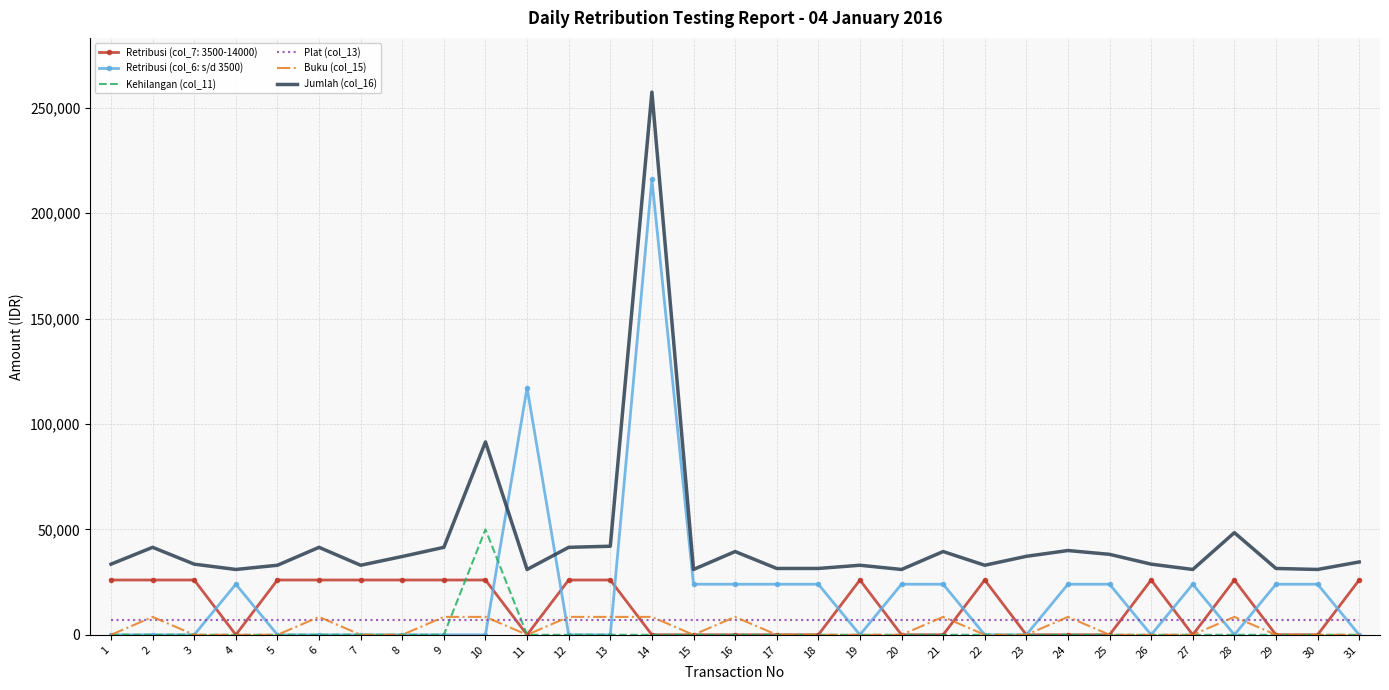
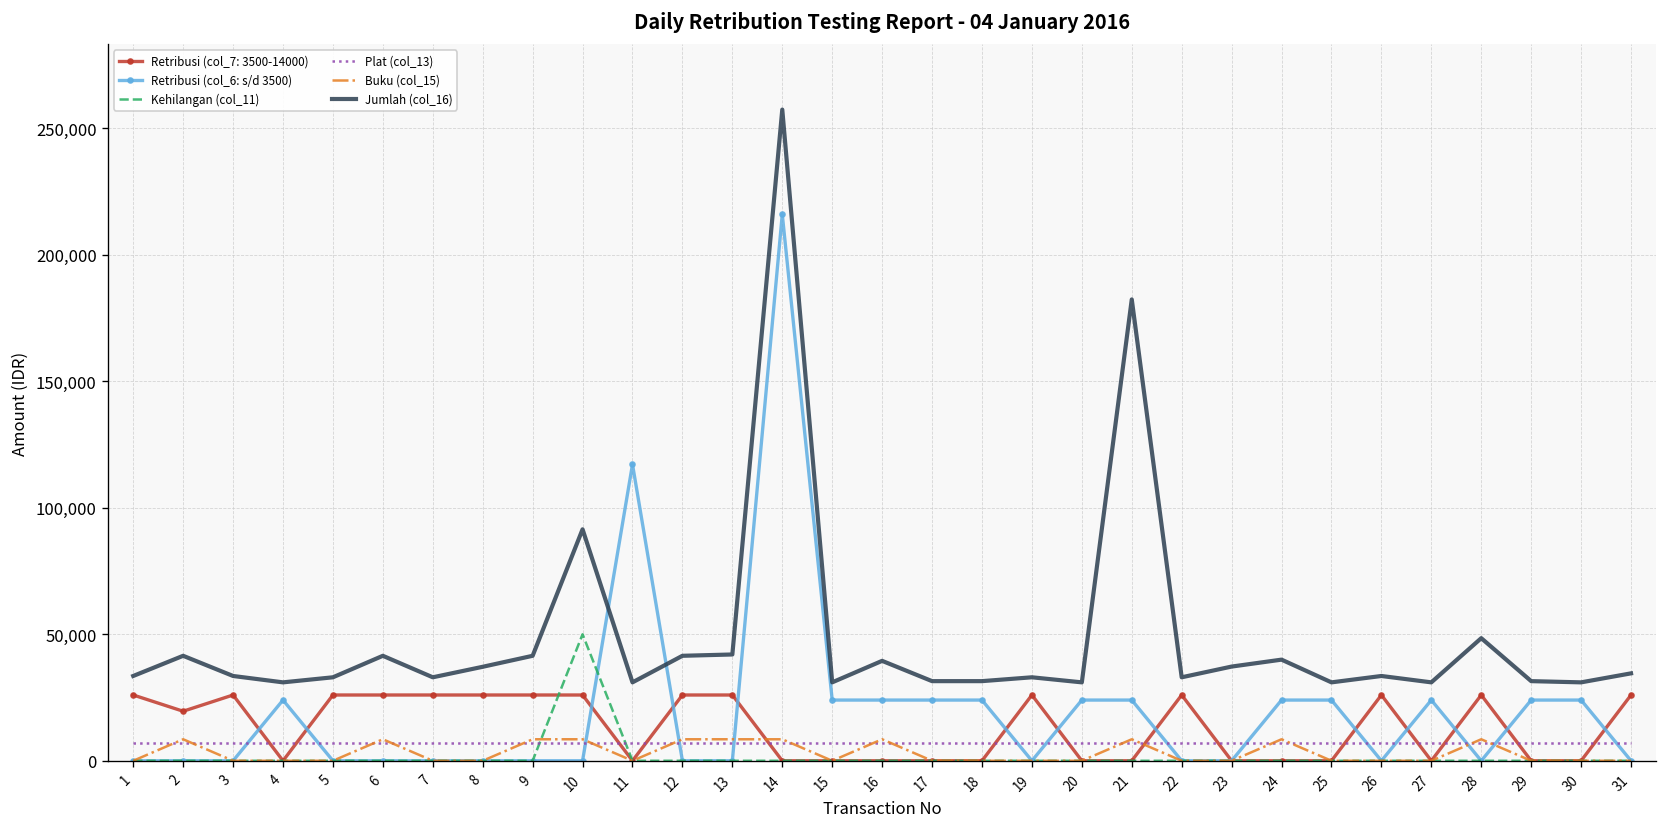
  {
    "Retribusi (col_7: 3500-14000)": {
      "1": "26,000",
-     "2": "26,000",
+     "2": "20,000",
      "3": "26,000",
      "5": "26,000",
      "6": "26,000",
      "7": "26,000",
      "8": "26,000",
      "9": "26,000",
      "10": "26,000",
      "12": "26,000",
      "13": "26,000",
      "19": "26,000",
      "22": "26,000",
      "26": "26,000",
      "28": "26,000",
      "31": "26,000"
    },
    "Retribusi (col_6: s/d 3500)": {
      "4": "24,000",
      "10": "0",
      "11": "117,000",
      "14": "216,000",
      "15": "24,000",
      "16": "24,000",
      "17": "24,000",
      "18": "24,000",
      "20": "24,000",
      "21": "24,000",
      "24": "24,000",
      "25": "24,000",
      "27": "24,000",
      "29": "24,000",
      "30": "24,000"
    },
    "Kehilangan (col_11)": {
      "10": "50,000"
    },
    "Plat (col_13)": {
      "1": "7,000",
      "2": "7,000",
      "3": "7,000",
      "4": "7,000",
      "5": "7,000",
      "6": "7,000",
      "7": "7,000",
      "8": "7,000",
      "9": "7,000",
      "10": "7,000",
      "11": "7,000",
      "12": "7,000",
      "13": "7,000",
      "14": "7,000",
      "15": "7,000",
      "16": "7,000",
      "17": "7,000",
      "18": "7,000",
      "19": "7,000",
      "20": "7,000",
      "21": "7,000",
      "22": "7,000",
      "23": "7,000",
      "24": "7,000",
      "25": "7,000",
      "26": "7,000",
      "27": "7,000",
      "28": "7,000",
      "29": "7,000",
      "30": "7,000",
      "31": "7,000"
    },
    "Buku (col_15)": {
      "2": "9,000",
      "6": "9,000",
      "9": "9,000",
      "10": "9,000",
      "12": "9,000",
      "13": "9,000",
      "14": "9,000",
      "16": "9,000",
      "21": "9,000",
      "24": "9,000",
      "28": "9,000"
    },
    "Jumlah (col_16)": {
      "1": "34,000",
      "2": "42,000",
      "3": "34,000",
      "4": "31,000",
      "5": "33,000",
      "6": "42,000",
      "7": "33,000",
      "8": "37,000",
      "9": "42,000",
      "10": "92,000",
      "11": "31,000",
      "12": "42,000",
      "13": "42,000",
      "14": "257,000",
      "15": "31,000",
      "16": "40,000",
      "17": "31,000",
      "18": "31,000",
      "19": "33,000",
      "20": "31,000",
-     "21": "40,000",
+     "21": "182,000",
      "22": "33,000",
      "23": "37,000",
      "24": "40,000",
-     "25": "38,000",
+     "25": "31,000",
      "26": "34,000",
      "27": "31,000",
      "28": "48,000",
      "29": "31,000",
      "30": "31,000",
      "31": "35,000"
    }
  }
